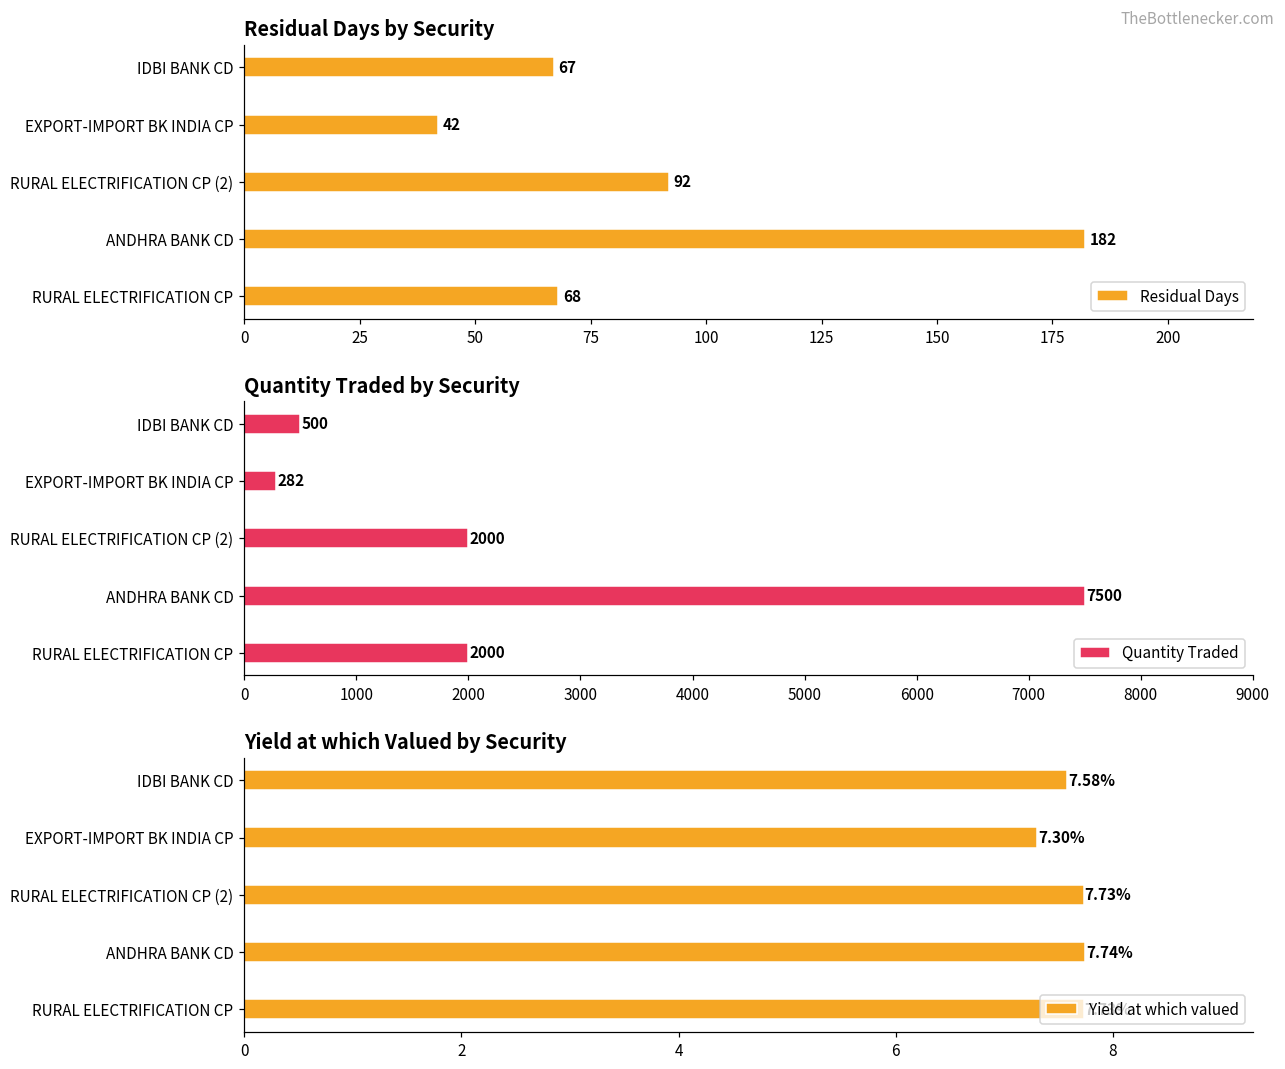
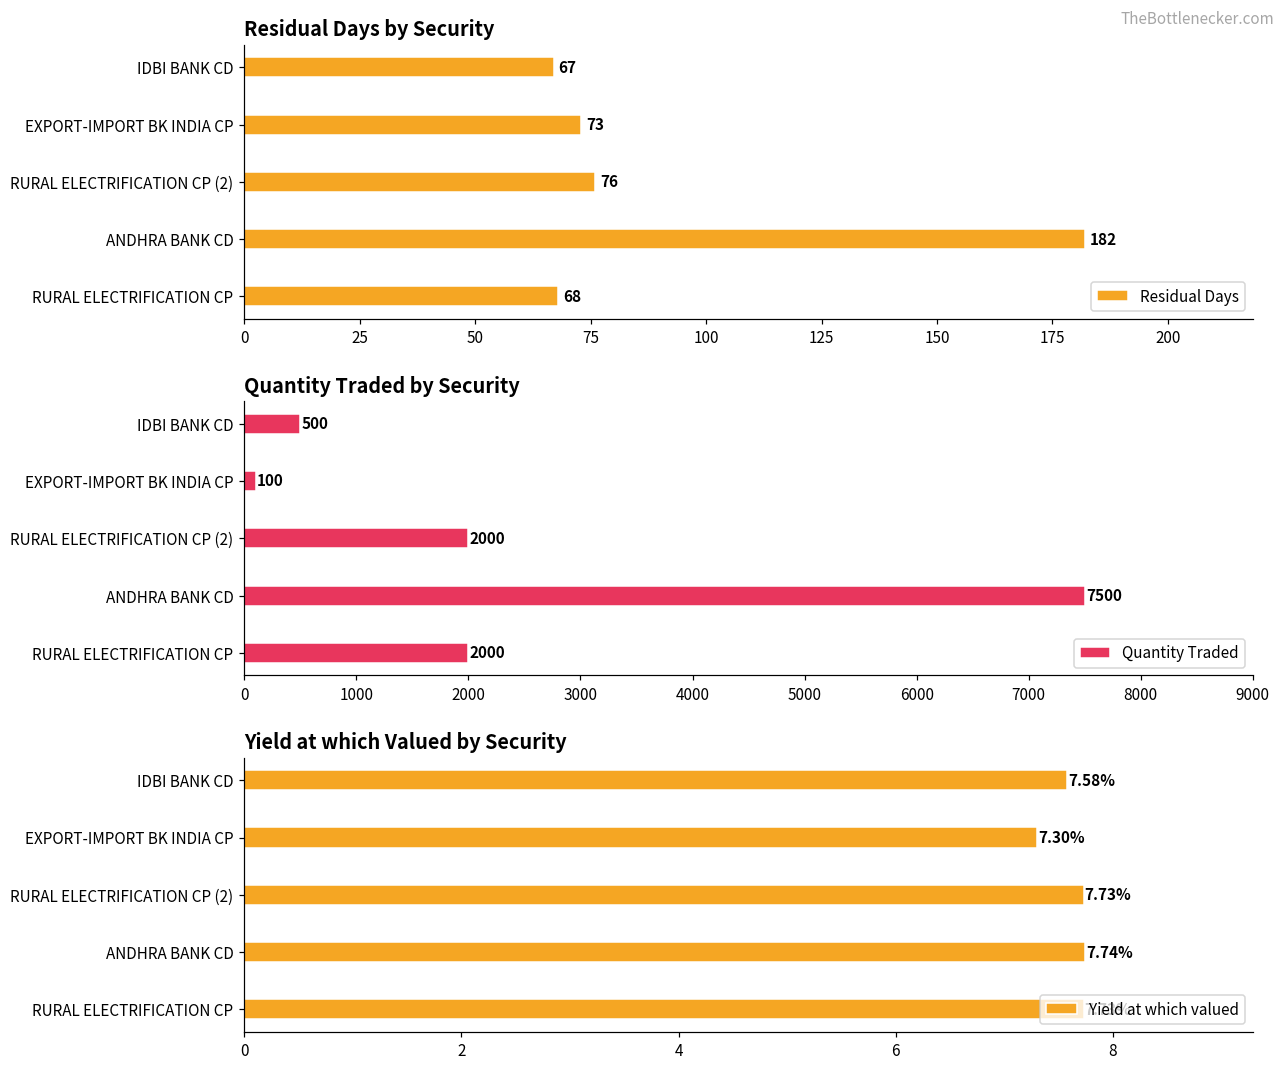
  {
    "Residual Days by Security": {
      "IDBI BANK CD": "67",
-     "EXPORT-IMPORT BK INDIA CP": "42",
-     "RURAL ELECTRIFICATION CP (2)": "92",
+     "EXPORT-IMPORT BK INDIA CP": "73",
+     "RURAL ELECTRIFICATION CP (2)": "76",
      "ANDHRA BANK CD": "182",
      "RURAL ELECTRIFICATION CP": "68"
    },
    "Quantity Traded by Security": {
      "IDBI BANK CD": "500",
-     "EXPORT-IMPORT BK INDIA CP": "282",
+     "EXPORT-IMPORT BK INDIA CP": "100",
      "RURAL ELECTRIFICATION CP (2)": "2000",
      "ANDHRA BANK CD": "7500",
      "RURAL ELECTRIFICATION CP": "2000"
    },
    "Yield at which Valued by Security": {
      "IDBI BANK CD": "7.58%",
      "EXPORT-IMPORT BK INDIA CP": "7.30%",
      "RURAL ELECTRIFICATION CP (2)": "7.73%",
      "ANDHRA BANK CD": "7.74%"
    }
  }
